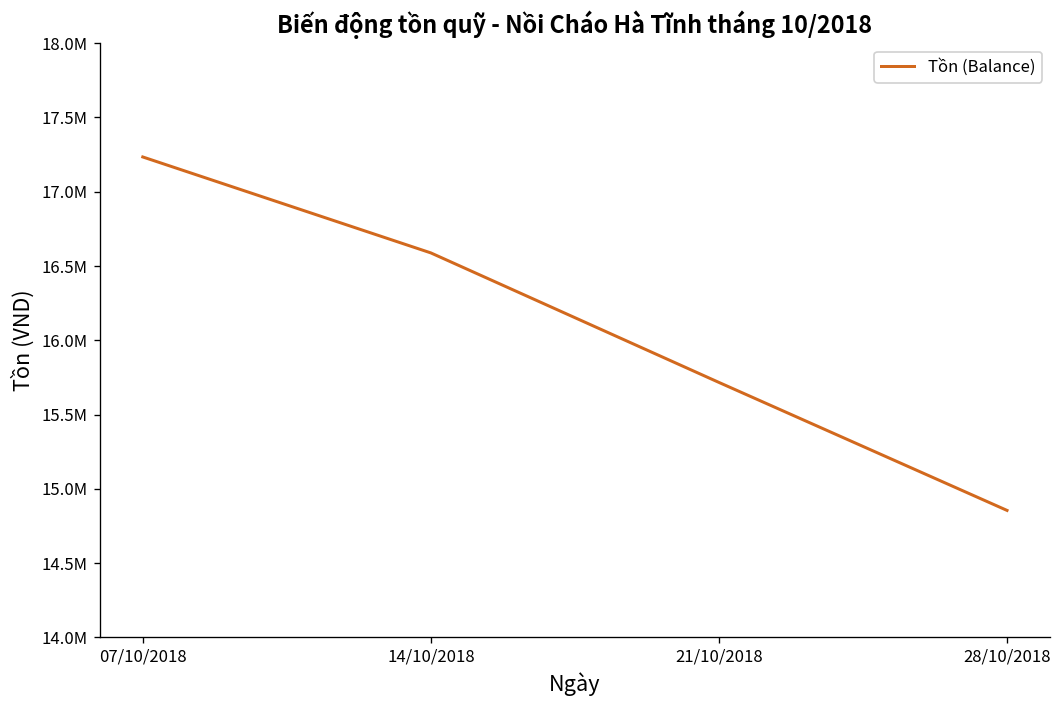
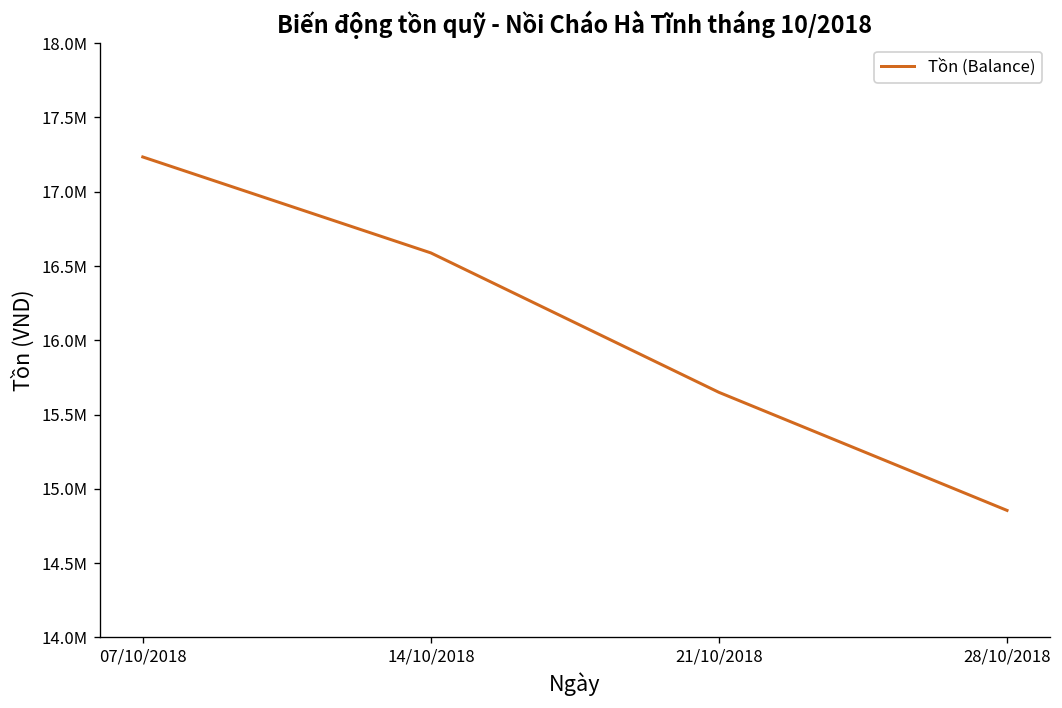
  {
    "07/10/2018": 17230000,
    "14/10/2018": 16590000,
-   "21/10/2018": 15720000,
+   "21/10/2018": 15650000,
    "28/10/2018": 14850000
  }
